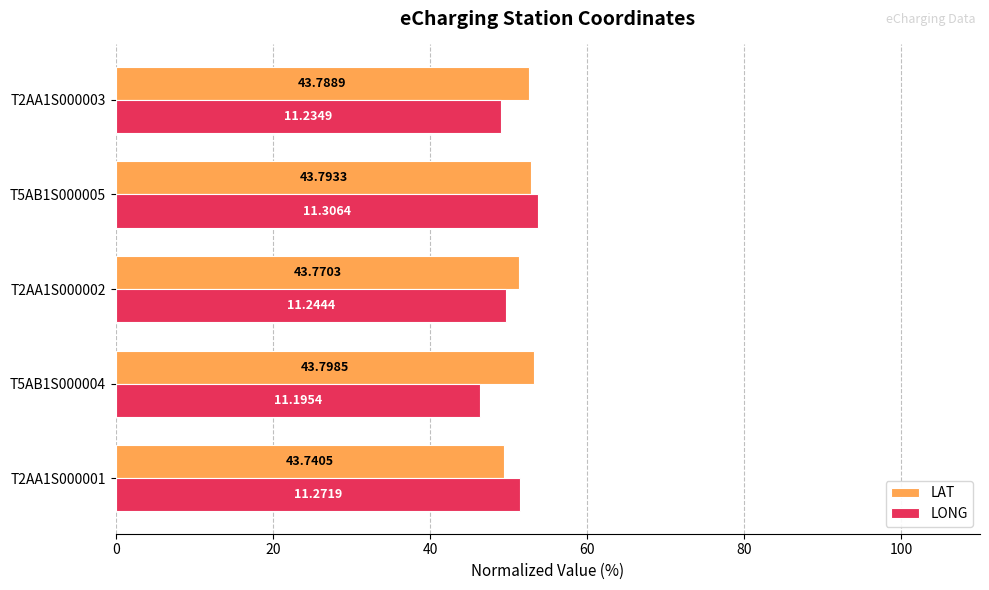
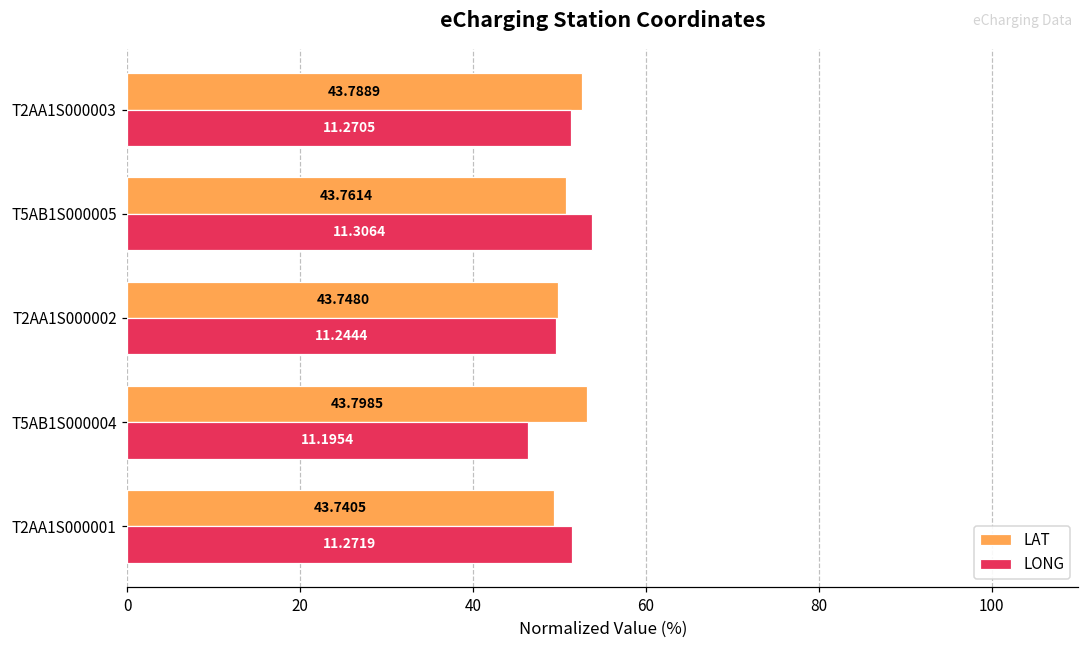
  {
    "LAT": {
-     "T5AB1S000005": 43.7933,
-     "T2AA1S000002": 43.7703
+     "T5AB1S000005": 43.7614,
+     "T2AA1S000002": 43.7480
    },
    "LONG": {
-     "T2AA1S000003": 11.2349
+     "T2AA1S000003": 11.2705
    }
  }
